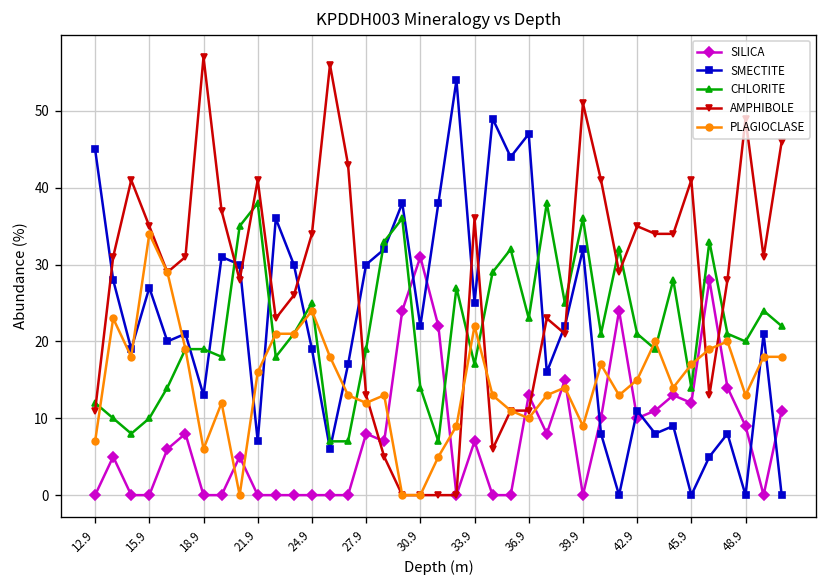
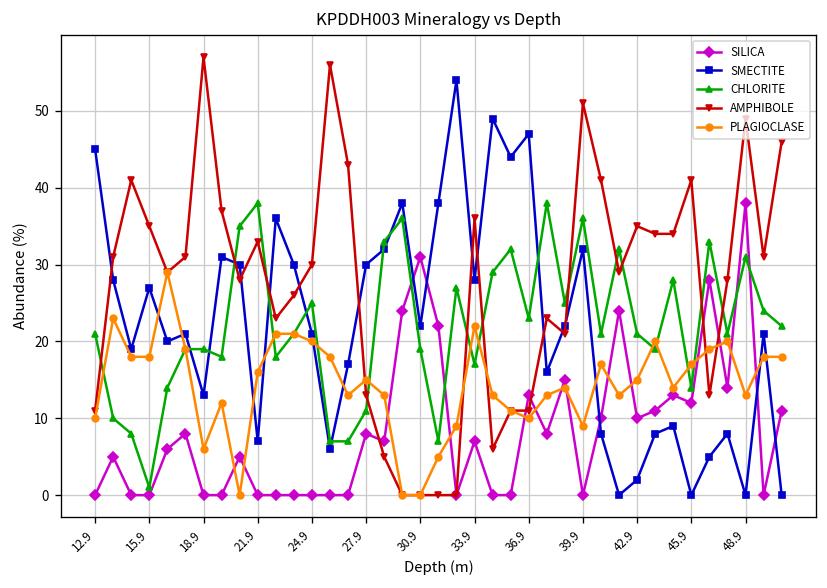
  {
    "SILICA": {
      "12.9": 0,
      "15.9": 0,
      "18.9": 0,
      "21.9": 0,
      "24.9": 0,
      "27.9": 8,
      "30.9": 31,
      "33.9": 7,
      "36.9": 13,
      "39.9": 0,
      "42.9": 10,
      "45.9": 12,
-     "48.9": 9
+     "48.9": 38
    },
    "SMECTITE": {
      "12.9": 45,
      "15.9": 27,
      "18.9": 13,
      "21.9": 7,
-     "24.9": 19,
+     "24.9": 21,
      "27.9": 30,
      "30.9": 22,
-     "33.9": 25,
+     "33.9": 28,
      "36.9": 47,
      "39.9": 32,
-     "42.9": 11,
+     "42.9": 2,
      "45.9": 0,
      "48.9": 0
    },
    "CHLORITE": {
-     "12.9": 12,
-     "15.9": 10,
+     "12.9": 21,
+     "15.9": 1,
      "18.9": 19,
      "21.9": 38,
      "24.9": 25,
-     "27.9": 19,
-     "30.9": 14,
+     "27.9": 11,
+     "30.9": 19,
      "33.9": 17,
      "36.9": 23,
      "39.9": 36,
      "42.9": 21,
      "45.9": 14,
-     "48.9": 20
+     "48.9": 31
    },
    "AMPHIBOLE": {
      "12.9": 11,
      "15.9": 35,
      "18.9": 57,
-     "21.9": 41,
-     "24.9": 34,
+     "21.9": 33,
+     "24.9": 30,
      "27.9": 13,
      "33.9": 36,
      "36.9": 11,
      "39.9": 51,
      "42.9": 35,
      "45.9": 41
    },
    "PLAGIOCLASE": {
-     "12.9": 7,
-     "15.9": 34,
+     "12.9": 10,
+     "15.9": 18,
      "18.9": 6,
      "21.9": 16,
-     "24.9": 24,
-     "27.9": 12,
+     "24.9": 20,
+     "27.9": 15,
      "33.9": 22,
      "36.9": 10,
      "39.9": 9,
      "42.9": 15,
      "45.9": 17,
      "48.9": 13
    }
  }
